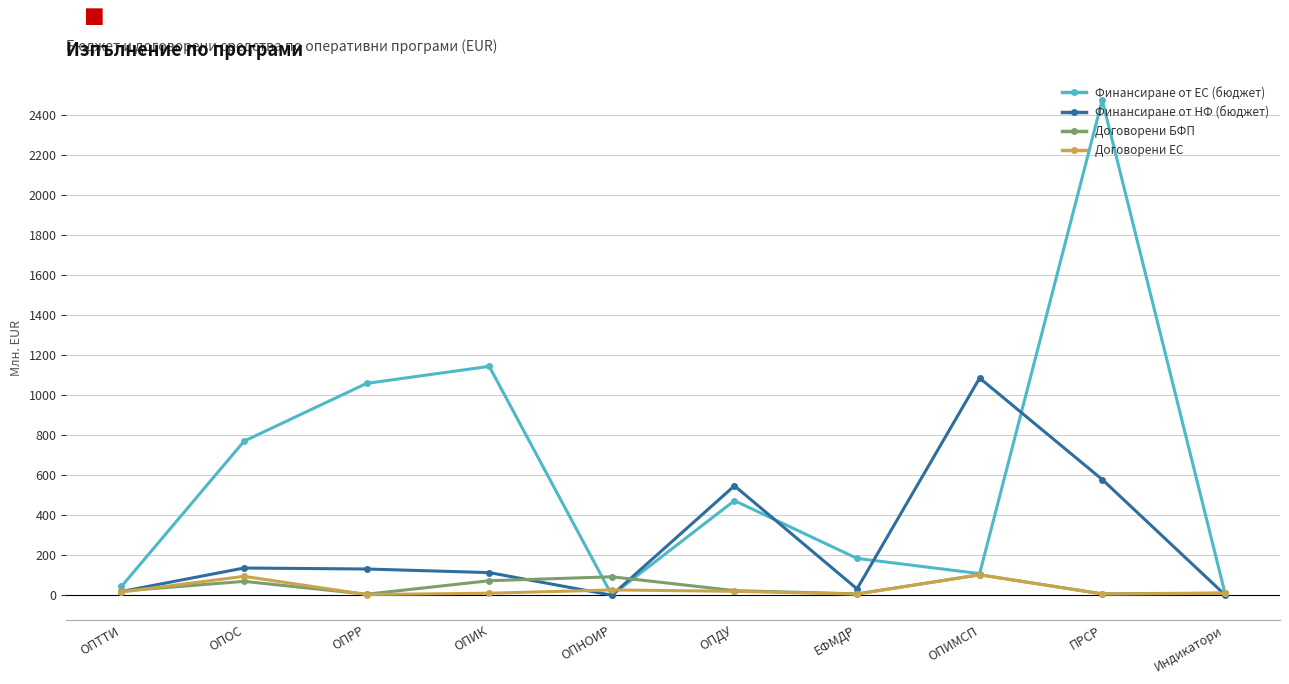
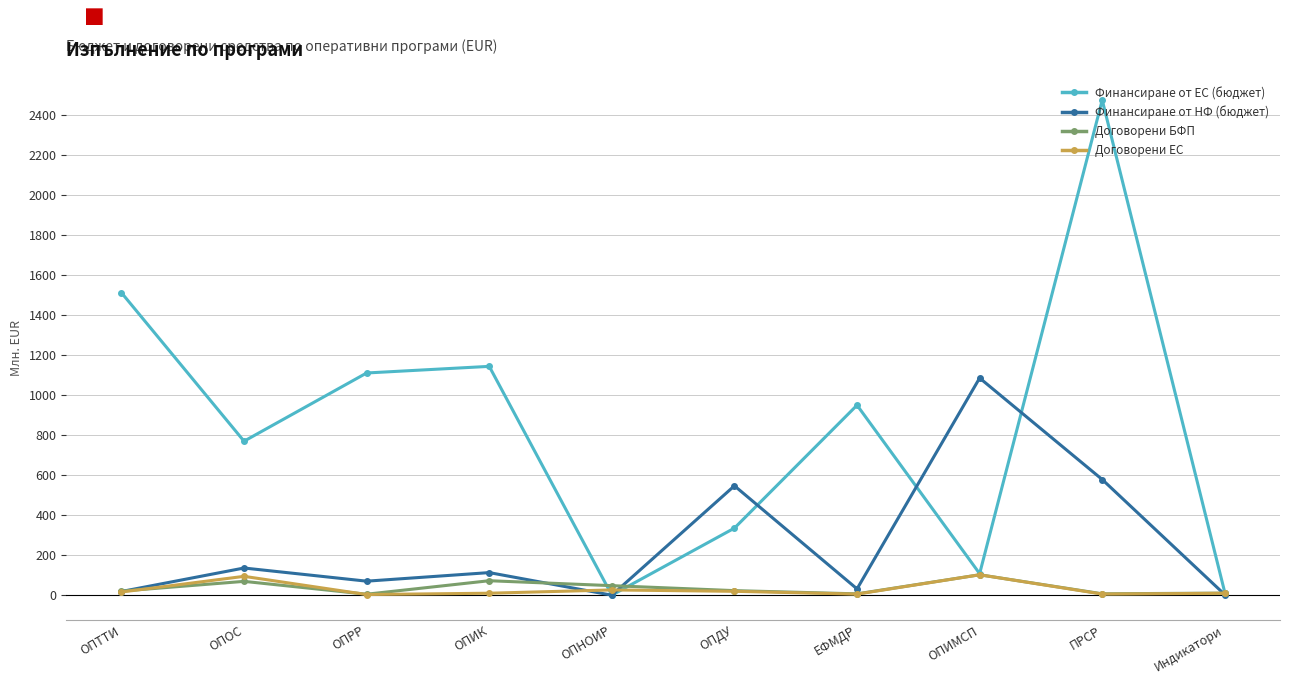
  {
    "Финансиране от ЕС (бюджет)": {
-     "ОПТТИ": 40,
+     "ОПТТИ": 1510,
      "ОПОС": 770,
-     "ОПРР": 1060,
+     "ОПРР": 1110,
      "ОПИК": 1140,
-     "ОПДУ": 470,
-     "ЕФМДР": 180,
+     "ОПДУ": 340,
+     "ЕФМДР": 950,
      "ПРСР": 2470
    },
    "Финансиране от НФ (бюджет)": {
      "ОПОС": 140,
-     "ОПРР": 130,
+     "ОПРР": 70,
      "ОПИК": 110,
      "ОПДУ": 550,
      "ЕФМДР": 30,
      "ОПИМСП": 1090,
      "ПРСР": 580
    },
    "Договорени БФП": {
      "ОПОС": 70,
      "ОПИК": 70,
-     "ОПНОИР": 90
+     "ОПНОИР": 50
    },
    "Договорени ЕС": {
      "ОПОС": 90,
      "ОПИК": 10,
      "ОПНОИР": 30
    }
  }
